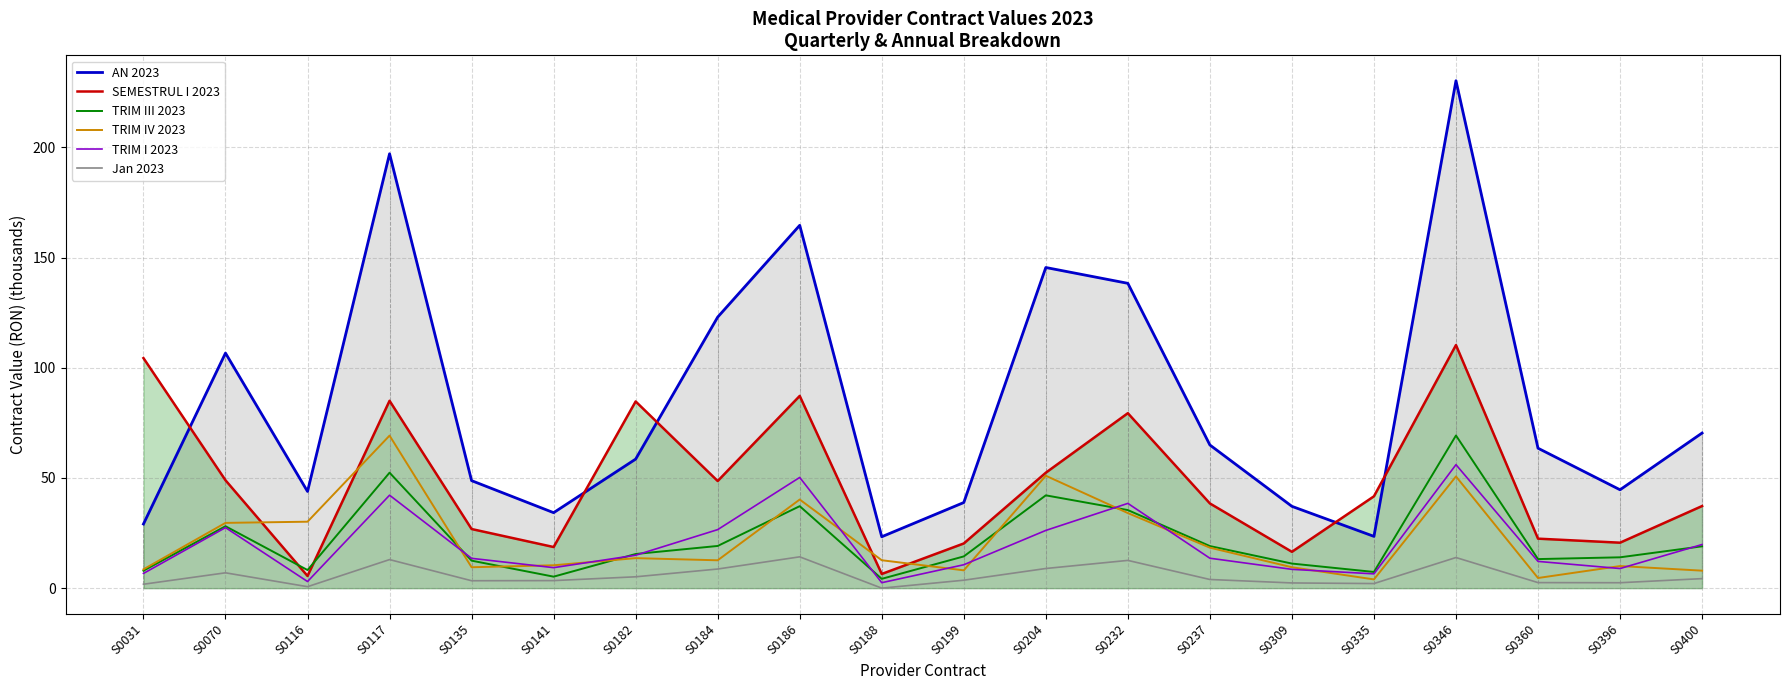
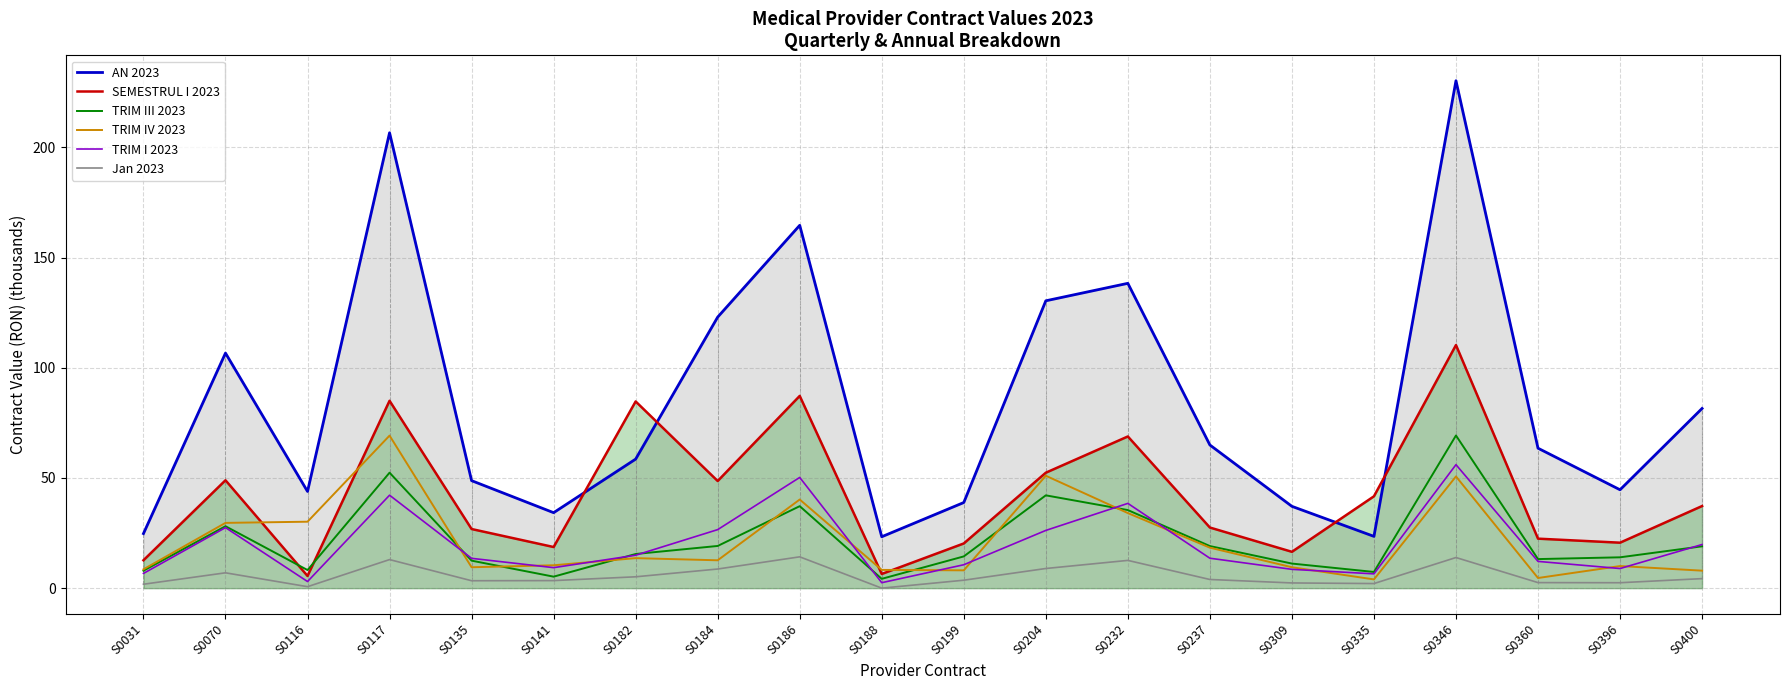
  {
    "AN 2023": {
-     "S0031": 29,
-     "S0117": 197,
-     "S0204": 146,
-     "S0400": 70
+     "S0031": 25,
+     "S0117": 207,
+     "S0204": 130,
+     "S0400": 82
    },
    "SEMESTRUL I 2023": {
-     "S0031": 104,
+     "S0031": 13,
      "S0070": 49,
      "S0116": 6,
      "S0117": 85,
      "S0135": 27,
      "S0141": 19,
      "S0182": 85,
      "S0184": 49,
      "S0186": 87,
      "S0188": 6,
      "S0199": 20,
      "S0204": 52,
-     "S0232": 79,
-     "S0237": 38,
+     "S0232": 69,
+     "S0237": 28,
      "S0309": 16,
      "S0335": 42,
      "S0346": 110,
      "S0360": 22,
      "S0396": 21,
      "S0400": 37
    },
    "TRIM III 2023": {
      "S0116": 8,
      "S0117": 52,
      "S0141": 5,
      "S0184": 19,
      "S0186": 37,
      "S0188": 4,
      "S0199": 14,
      "S0204": 42,
      "S0232": 35,
      "S0309": 11,
      "S0346": 69,
      "S0396": 14
    },
    "TRIM IV 2023": {
      "S0070": 30,
      "S0116": 30,
      "S0117": 69,
      "S0135": 9,
      "S0182": 14,
      "S0184": 13,
      "S0186": 40,
-     "S0188": 13,
+     "S0188": 8,
      "S0199": 8,
      "S0204": 51,
      "S0232": 34,
      "S0335": 4,
      "S0346": 51,
      "S0360": 5,
      "S0400": 8
    },
    "TRIM I 2023": {
      "S0031": 7,
      "S0116": 3,
      "S0117": 42,
      "S0184": 27,
      "S0186": 50,
      "S0188": 2,
      "S0199": 11,
      "S0204": 26,
      "S0232": 38,
      "S0237": 14,
      "S0346": 56
    }
  }
